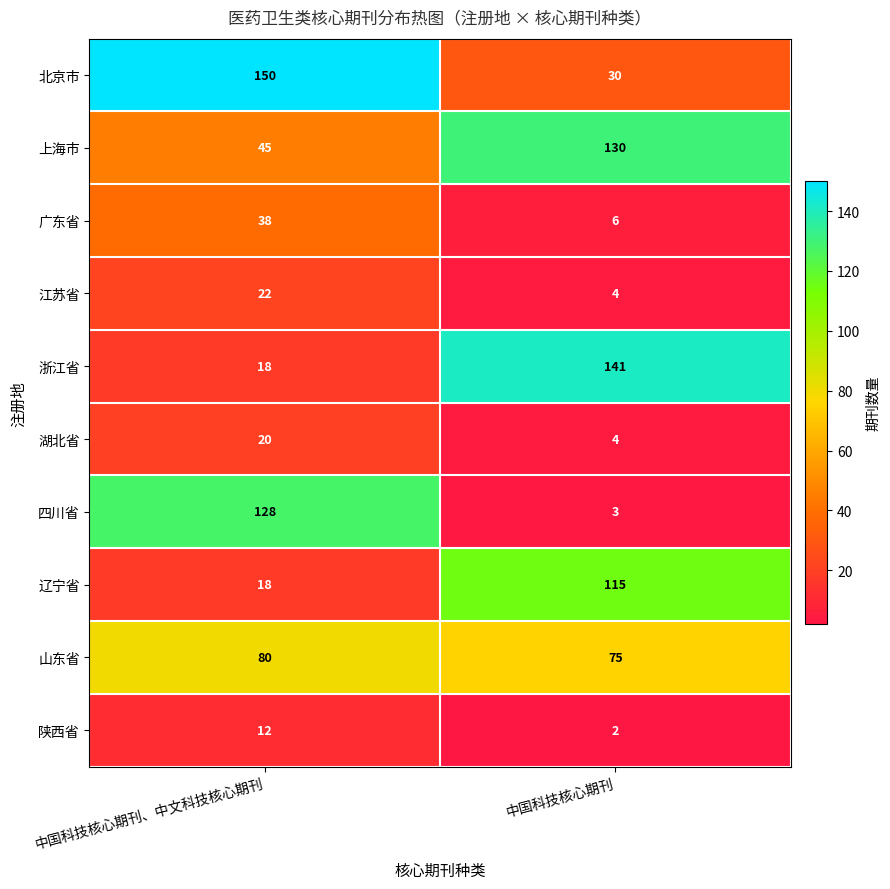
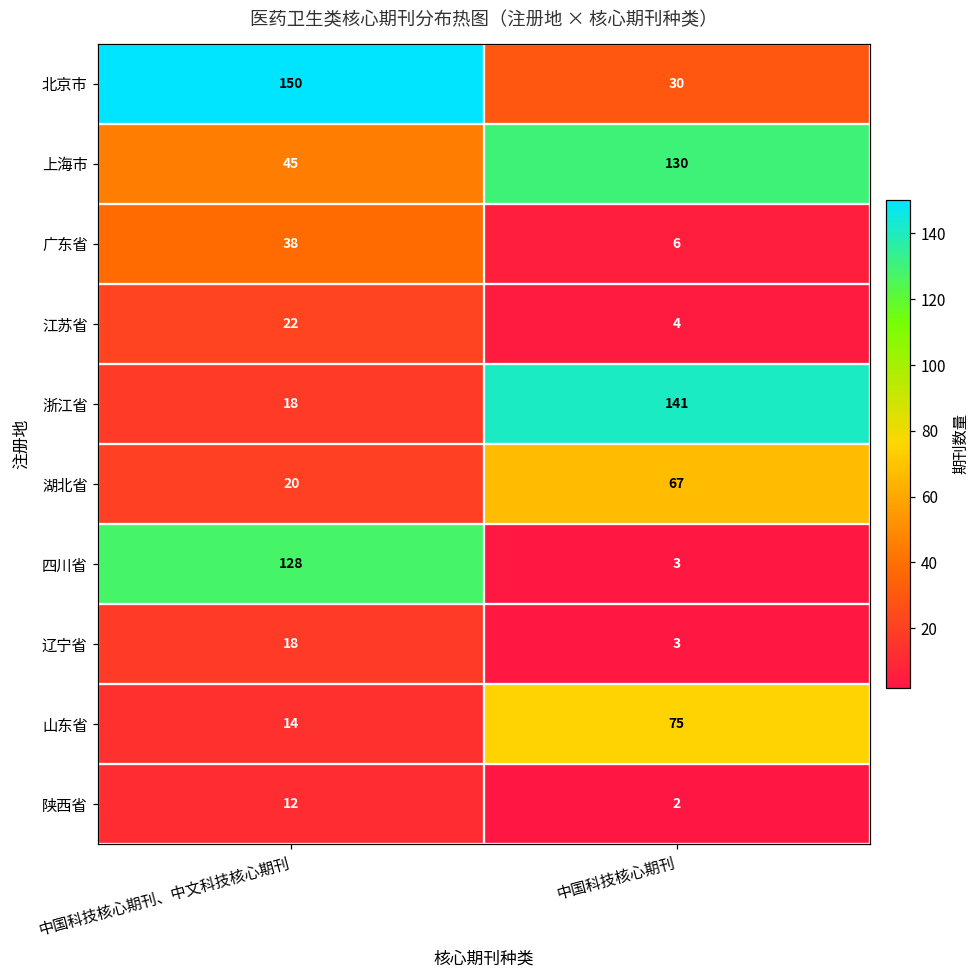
  {
    "北京市": {
      "中国科技核心期刊、中文科技核心期刊": 150,
      "中国科技核心期刊": 30
    },
    "上海市": {
      "中国科技核心期刊、中文科技核心期刊": 45,
      "中国科技核心期刊": 130
    },
    "广东省": {
      "中国科技核心期刊、中文科技核心期刊": 38,
      "中国科技核心期刊": 6
    },
    "江苏省": {
      "中国科技核心期刊、中文科技核心期刊": 22,
      "中国科技核心期刊": 4
    },
    "浙江省": {
      "中国科技核心期刊、中文科技核心期刊": 18,
      "中国科技核心期刊": 141
    },
    "湖北省": {
      "中国科技核心期刊、中文科技核心期刊": 20,
-     "中国科技核心期刊": 4
+     "中国科技核心期刊": 67
    },
    "四川省": {
      "中国科技核心期刊、中文科技核心期刊": 128,
      "中国科技核心期刊": 3
    },
    "辽宁省": {
      "中国科技核心期刊、中文科技核心期刊": 18,
-     "中国科技核心期刊": 115
+     "中国科技核心期刊": 3
    },
    "山东省": {
-     "中国科技核心期刊、中文科技核心期刊": 80,
+     "中国科技核心期刊、中文科技核心期刊": 14,
      "中国科技核心期刊": 75
    },
    "陕西省": {
      "中国科技核心期刊、中文科技核心期刊": 12,
      "中国科技核心期刊": 2
    }
  }
